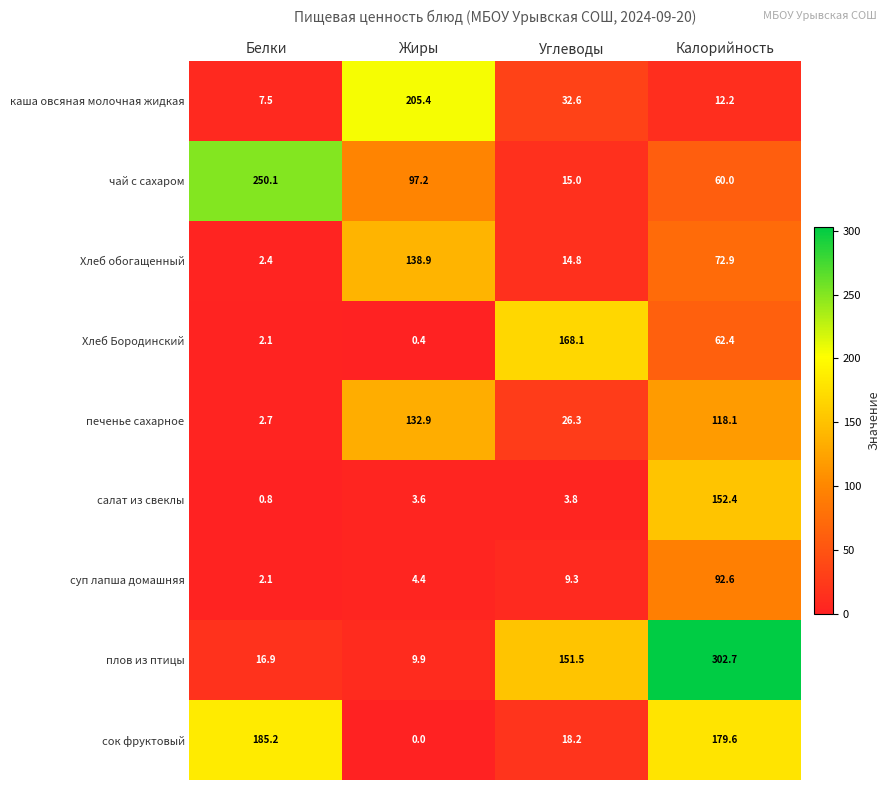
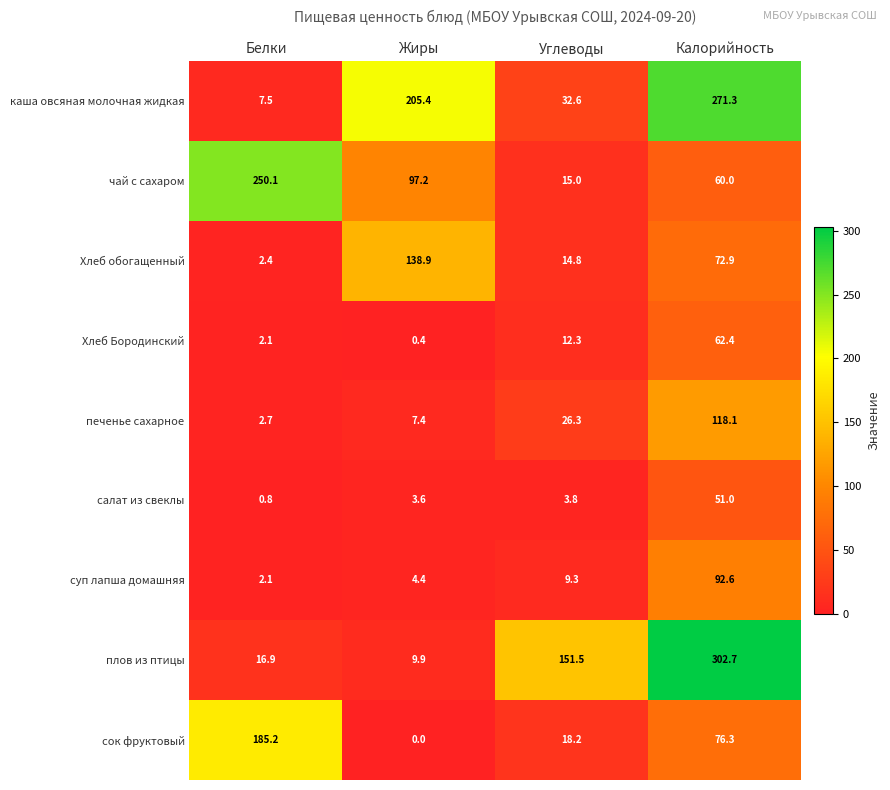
  {
    "каша овсяная молочная жидкая": {
      "Белки": 7.5,
      "Жиры": 205.4,
      "Углеводы": 32.6,
-     "Калорийность": 12.2
+     "Калорийность": 271.3
    },
    "чай с сахаром": {
      "Белки": 250.1,
      "Жиры": 97.2,
      "Углеводы": 15.0,
      "Калорийность": 60.0
    },
    "Хлеб обогащенный": {
      "Белки": 2.4,
      "Жиры": 138.9,
      "Углеводы": 14.8,
      "Калорийность": 72.9
    },
    "Хлеб Бородинский": {
      "Белки": 2.1,
      "Жиры": 0.4,
-     "Углеводы": 168.1,
+     "Углеводы": 12.3,
      "Калорийность": 62.4
    },
    "печенье сахарное": {
      "Белки": 2.7,
-     "Жиры": 132.9,
+     "Жиры": 7.4,
      "Углеводы": 26.3,
      "Калорийность": 118.1
    },
    "салат из свеклы": {
      "Белки": 0.8,
      "Жиры": 3.6,
      "Углеводы": 3.8,
-     "Калорийность": 152.4
+     "Калорийность": 51.0
    },
    "суп лапша домашняя": {
      "Белки": 2.1,
      "Жиры": 4.4,
      "Углеводы": 9.3,
      "Калорийность": 92.6
    },
    "плов из птицы": {
      "Белки": 16.9,
      "Жиры": 9.9,
      "Углеводы": 151.5,
      "Калорийность": 302.7
    },
    "сок фруктовый": {
      "Белки": 185.2,
      "Жиры": 0.0,
      "Углеводы": 18.2,
-     "Калорийность": 179.6
+     "Калорийность": 76.3
    }
  }
